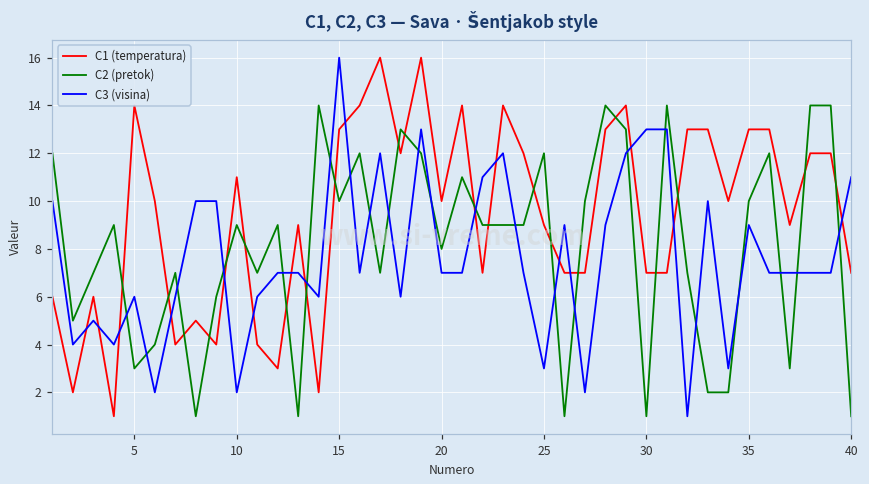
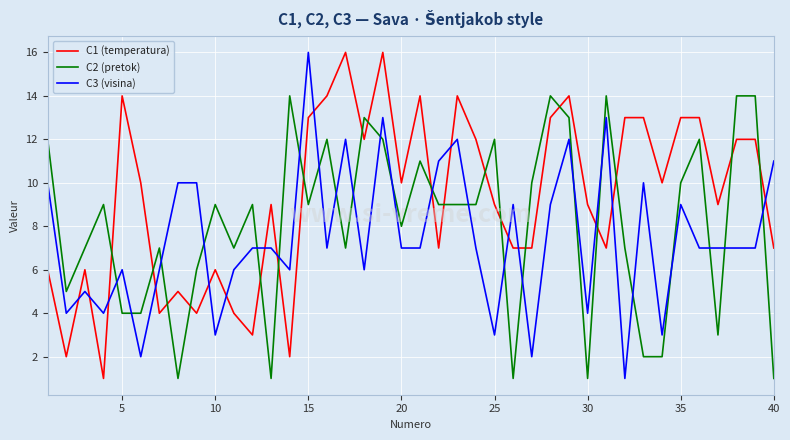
  {
    "C1 (temperatura)": {
      "5": 14,
-     "10": 11,
+     "10": 6,
      "15": 13,
      "20": 10,
      "25": 9,
-     "30": 7,
+     "30": 9,
      "35": 13,
      "40": 7
    },
    "C2 (pretok)": {
-     "5": 3,
+     "5": 4,
      "10": 9,
-     "15": 10,
+     "15": 9,
      "20": 8,
      "25": 12,
      "30": 1,
      "35": 10,
      "40": 1
    },
    "C3 (visina)": {
      "5": 6,
-     "10": 2,
+     "10": 3,
      "15": 16,
      "20": 7,
      "25": 3,
-     "30": 13,
+     "30": 4,
      "35": 9,
      "40": 11
    }
  }
